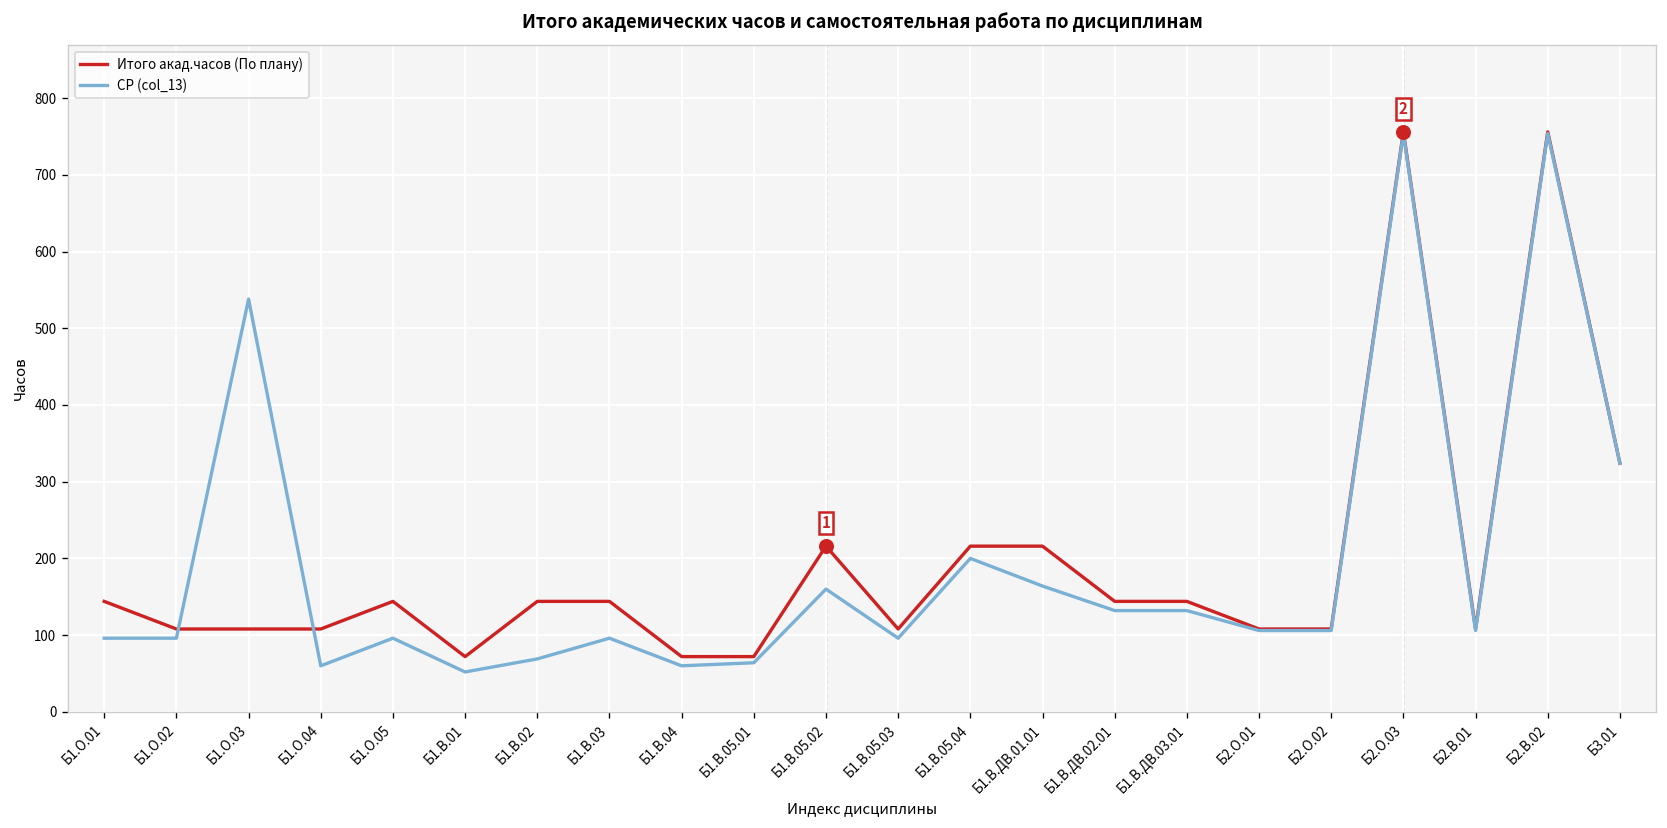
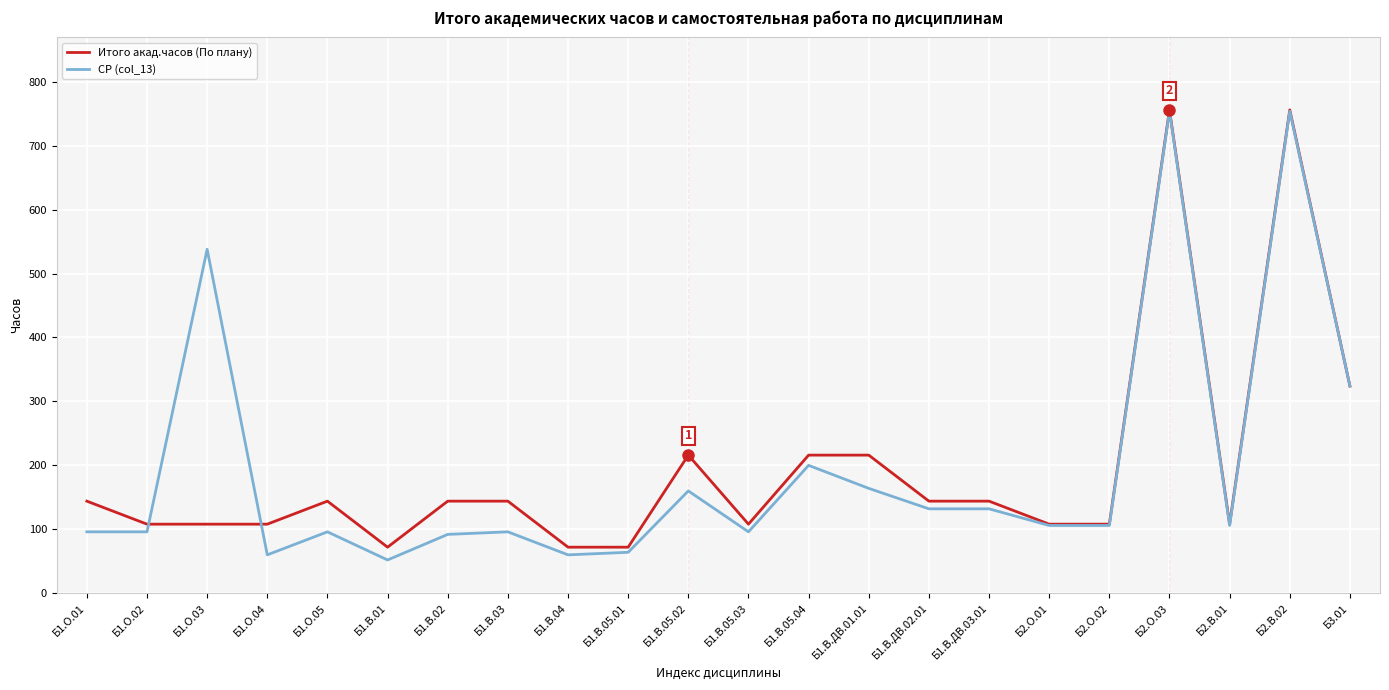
  {
    "СР (col_13)": {
      "Б1.О.01": 100,
      "Б1.О.02": 100,
      "Б1.О.03": 540,
      "Б1.О.04": 60,
      "Б1.О.05": 100,
      "Б1.В.01": 50,
-     "Б1.В.02": 70,
+     "Б1.В.02": 90,
      "Б1.В.03": 100,
      "Б1.В.04": 60,
      "Б1.В.05.01": 60,
      "Б1.В.05.02": 160,
      "Б1.В.05.03": 100,
      "Б1.В.05.04": 200,
      "Б1.В.ДВ.01.01": 160,
      "Б1.В.ДВ.02.01": 130,
      "Б1.В.ДВ.03.01": 130
    }
  }
